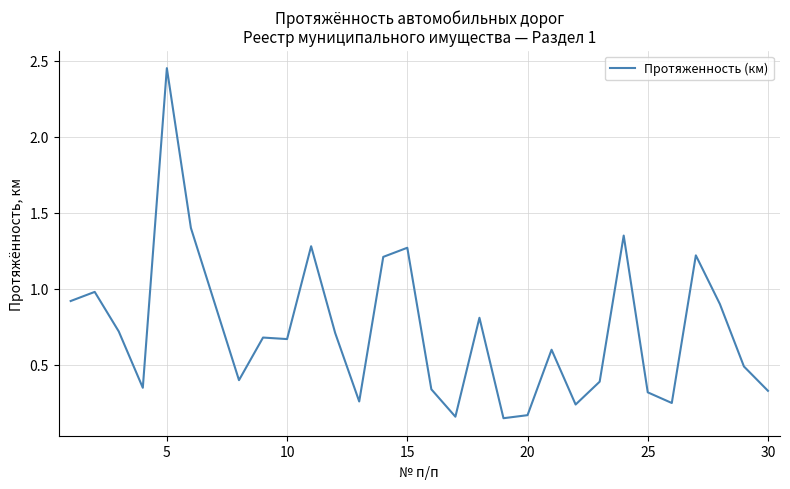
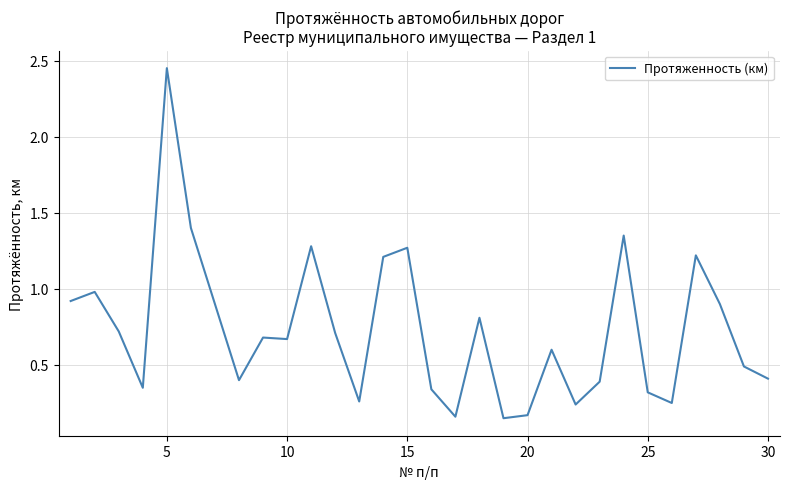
  {
    "5": 2.45,
    "10": 0.67,
    "15": 1.27,
    "20": 0.17,
    "25": 0.32,
-   "30": 0.33
+   "30": 0.41
  }
